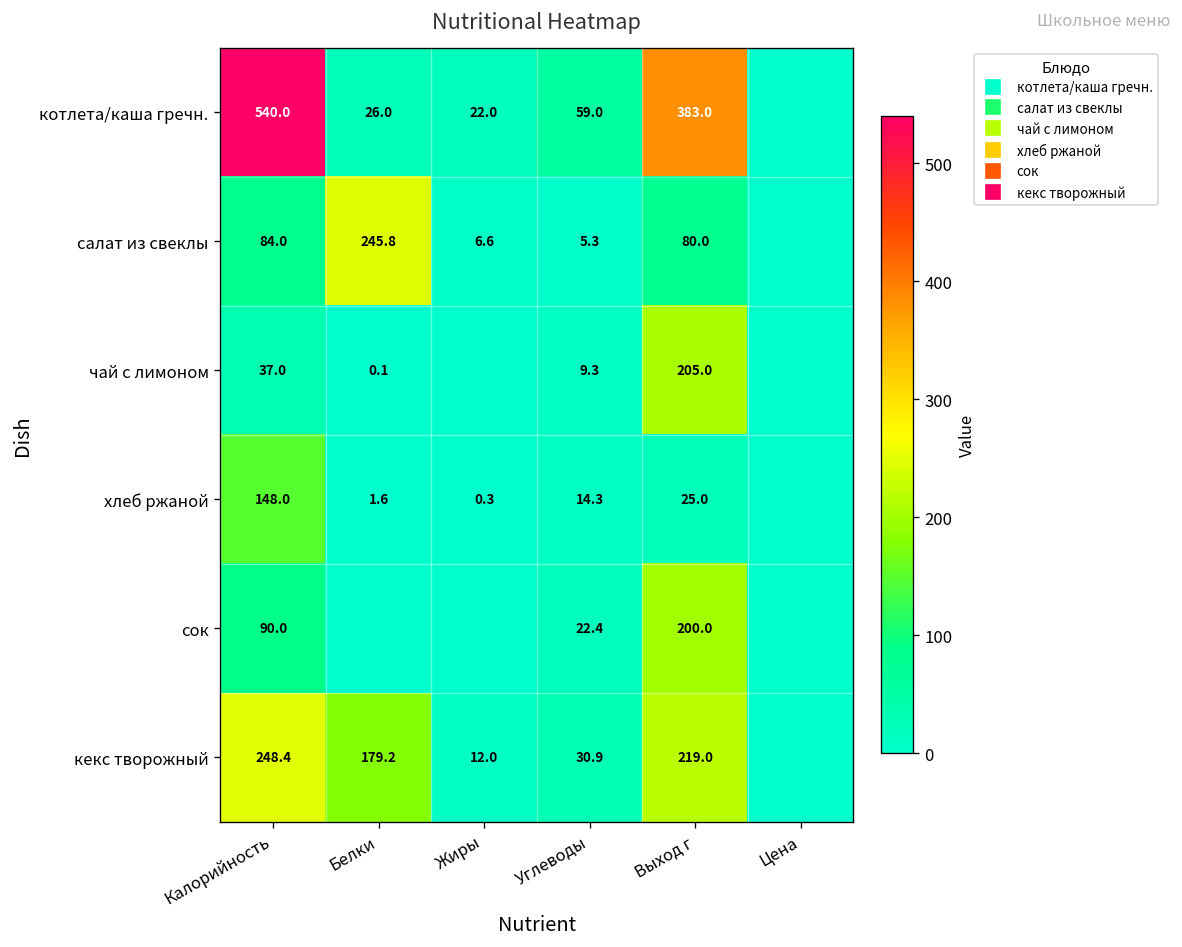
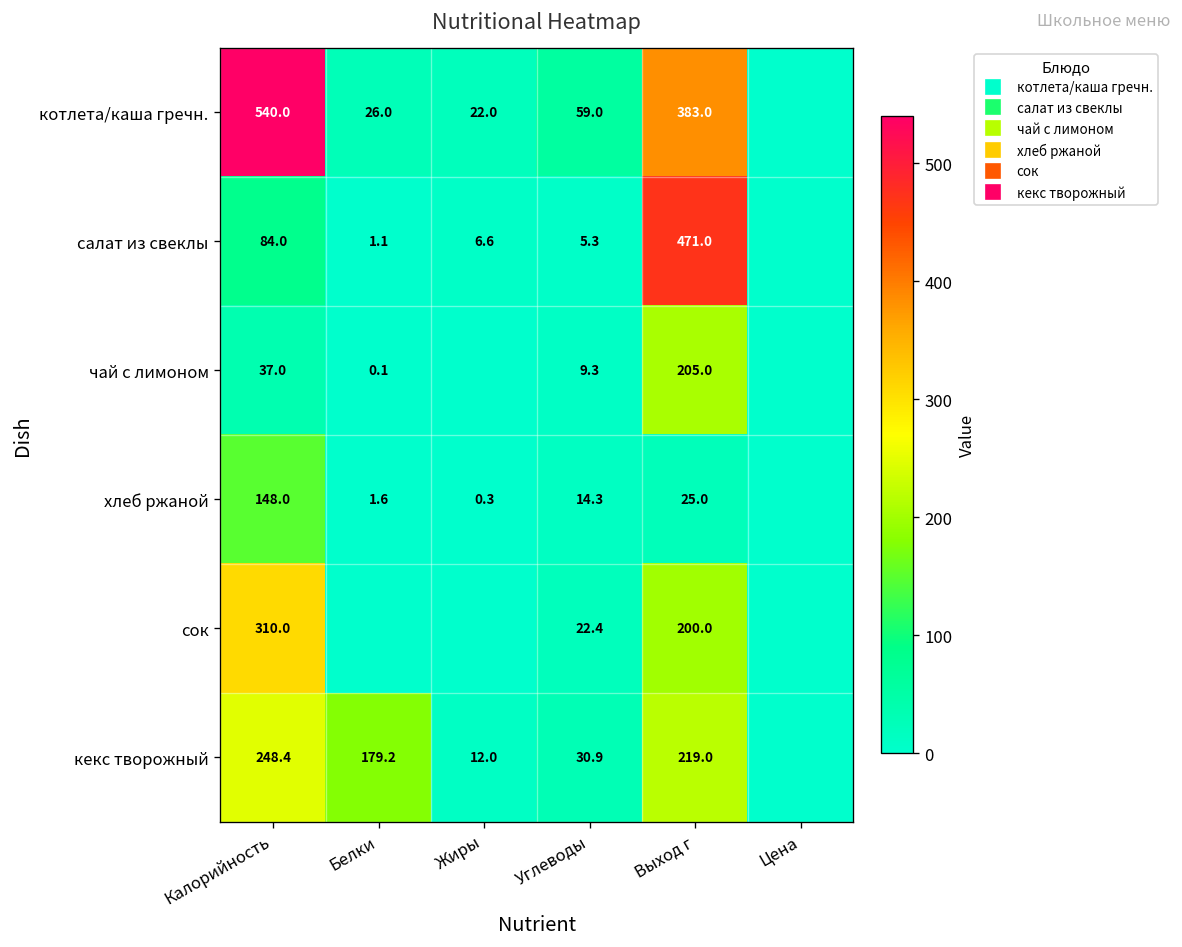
  {
    "котлета/каша гречн.": {
      "Калорийность": 540.0,
      "Белки": 26.0,
      "Жиры": 22.0,
      "Углеводы": 59.0,
      "Выход г": 383.0
    },
    "салат из свеклы": {
      "Калорийность": 84.0,
-     "Белки": 245.8,
+     "Белки": 1.1,
      "Жиры": 6.6,
      "Углеводы": 5.3,
-     "Выход г": 80.0
+     "Выход г": 471.0
    },
    "чай с лимоном": {
      "Калорийность": 37.0,
      "Белки": 0.1,
      "Углеводы": 9.3,
      "Выход г": 205.0
    },
    "хлеб ржаной": {
      "Калорийность": 148.0,
      "Белки": 1.6,
      "Жиры": 0.3,
      "Углеводы": 14.3,
      "Выход г": 25.0
    },
    "сок": {
-     "Калорийность": 90.0,
+     "Калорийность": 310.0,
      "Углеводы": 22.4,
      "Выход г": 200.0
    },
    "кекс творожный": {
      "Калорийность": 248.4,
      "Белки": 179.2,
      "Жиры": 12.0,
      "Углеводы": 30.9,
      "Выход г": 219.0
    }
  }
